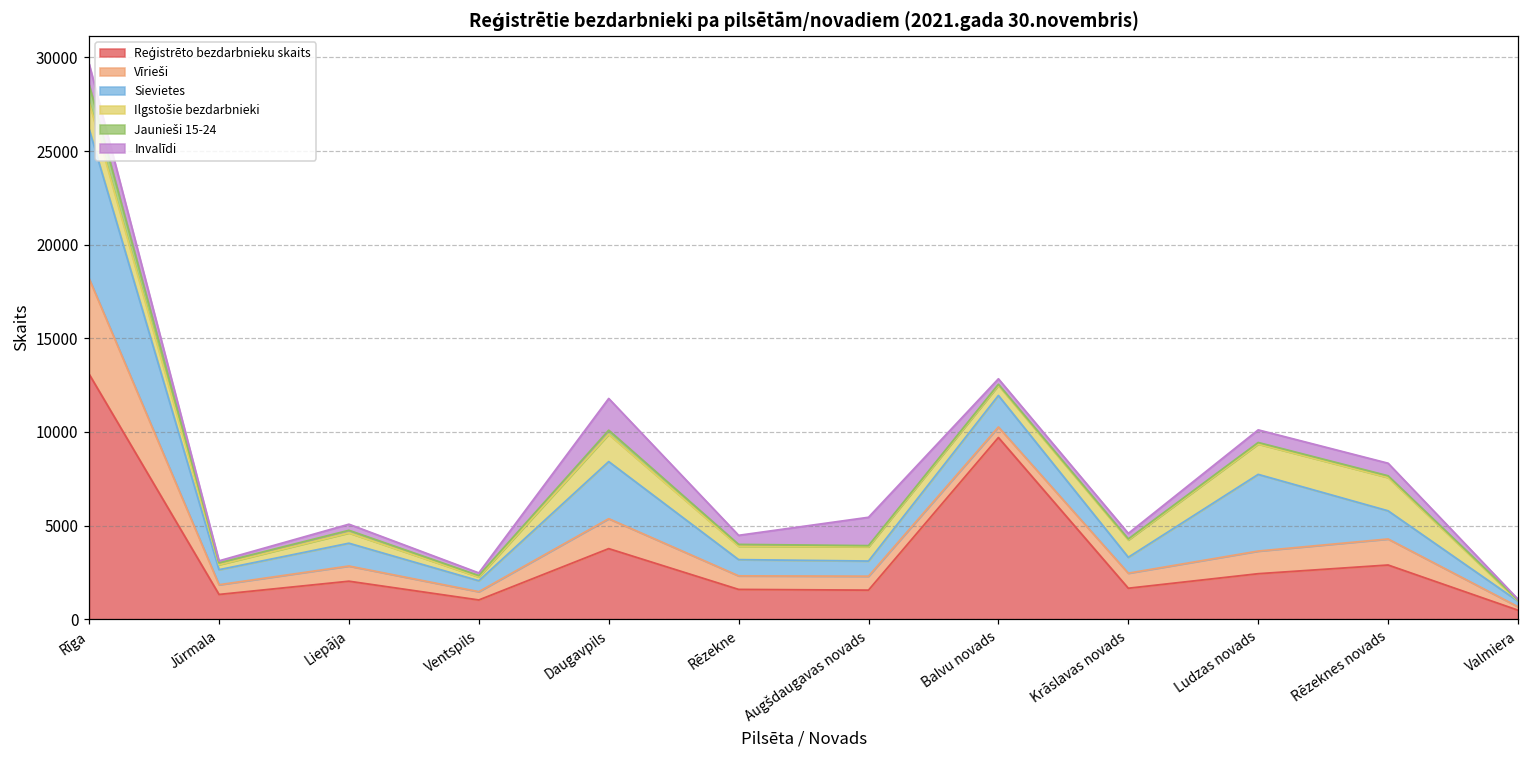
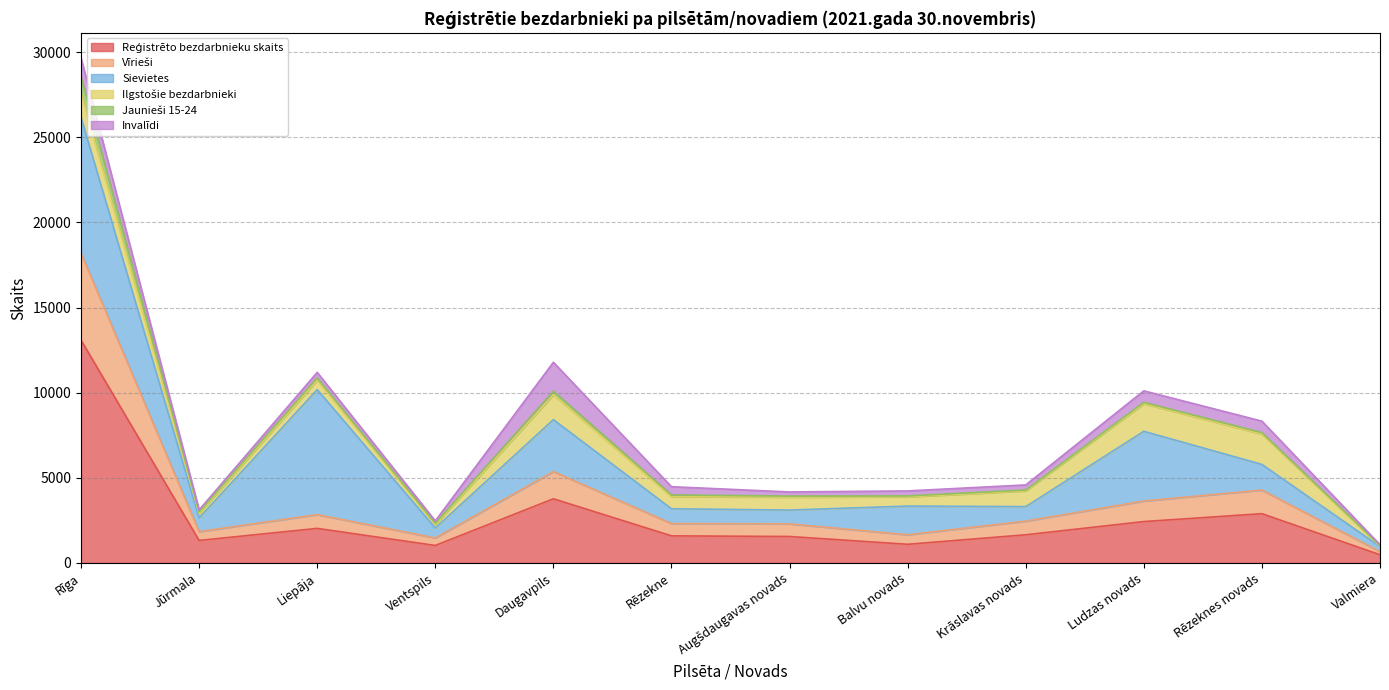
  {
    "Reģistrēto bezdarbnieku skaits": {
      "Rīga": 13100,
      "Jūrmala": 1300,
      "Liepāja": 2000,
      "Ventspils": 1000,
      "Daugavpils": 3800,
      "Rēzekne": 1600,
      "Augšdaugavas novads": 1600,
-     "Balvu novads": 9700,
+     "Balvu novads": 1100,
      "Krāslavas novads": 1700,
      "Ludzas novads": 2400,
      "Rēzeknes novads": 2900,
      "Valmiera": 500
    },
    "Sievietes": {
      "Rīga": 8000,
      "Jūrmala": 800,
-     "Liepāja": 1200,
+     "Liepāja": 7300,
      "Ventspils": 600,
      "Daugavpils": 3100,
      "Rēzekne": 900,
      "Augšdaugavas novads": 800,
      "Balvu novads": 1700,
      "Krāslavas novads": 900,
      "Ludzas novads": 4100,
      "Rēzeknes novads": 1500
    },
    "Jaunieši 15-24": {
      "Rīga": 900,
      "Daugavpils": 200
    },
    "Invalīdi": {
      "Rīga": 1100,
      "Liepāja": 300,
      "Daugavpils": 1700,
      "Rēzekne": 500,
-     "Augšdaugavas novads": 1500,
+     "Augšdaugavas novads": 200,
      "Balvu novads": 300,
      "Krāslavas novads": 300,
      "Ludzas novads": 700,
      "Rēzeknes novads": 700
    }
  }
